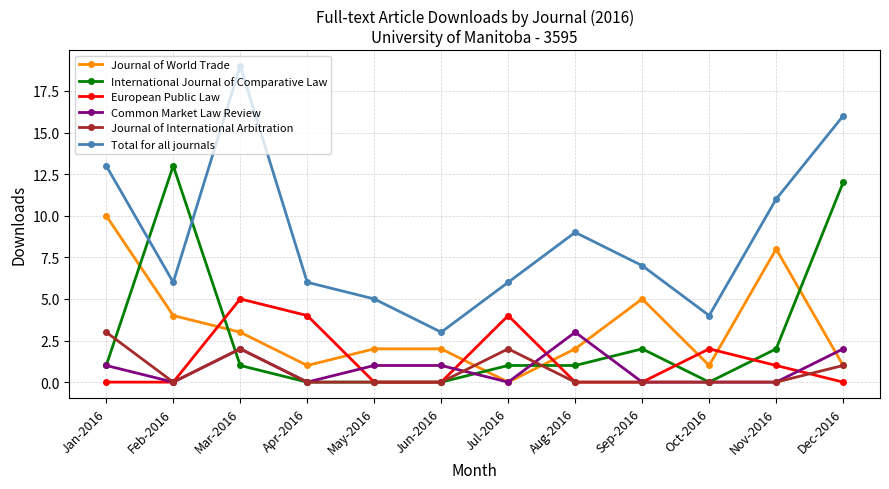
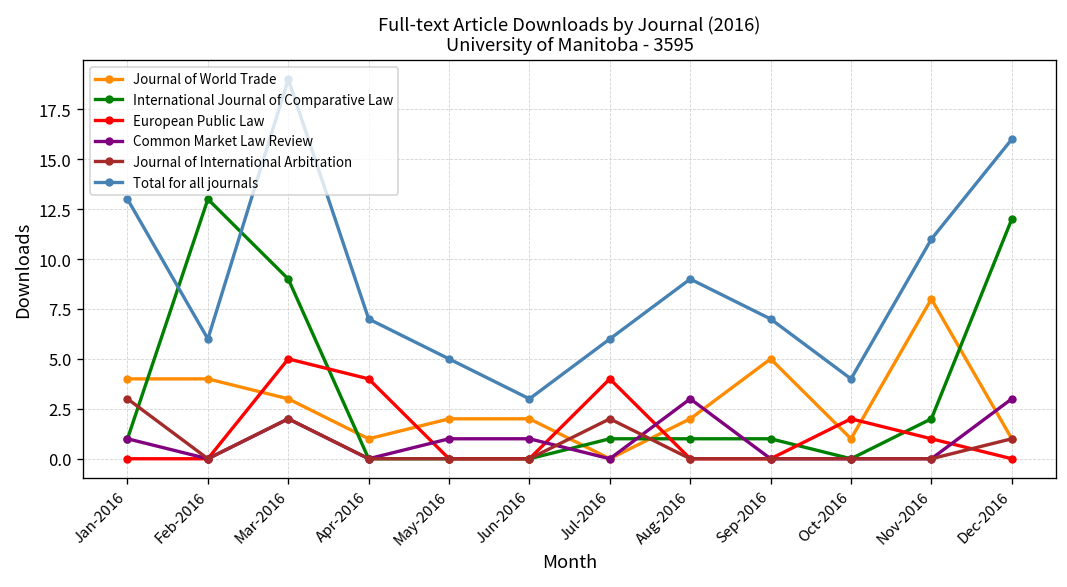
  {
    "Journal of World Trade": {
-     "Jan-2016": 10,
+     "Jan-2016": 4,
      "Feb-2016": 4,
      "Mar-2016": 3,
      "Apr-2016": 1,
      "May-2016": 2,
      "Jun-2016": 2,
      "Aug-2016": 2,
      "Sep-2016": 5,
      "Oct-2016": 1,
      "Nov-2016": 8
    },
    "International Journal of Comparative Law": {
      "Feb-2016": 13,
-     "Mar-2016": 1,
+     "Mar-2016": 9,
      "Jul-2016": 1,
      "Aug-2016": 1,
-     "Sep-2016": 2,
+     "Sep-2016": 1,
      "Nov-2016": 2,
      "Dec-2016": 12
    },
    "European Public Law": {
      "Jan-2016": 0,
      "Mar-2016": 5,
      "Apr-2016": 4,
      "Jul-2016": 4,
      "Oct-2016": 2,
      "Nov-2016": 1,
      "Dec-2016": 0
    },
    "Common Market Law Review": {
      "May-2016": 1,
      "Jun-2016": 1,
      "Aug-2016": 3,
-     "Dec-2016": 2
+     "Dec-2016": 3
    },
    "Journal of International Arbitration": {
      "Jan-2016": 3,
      "Jul-2016": 2
    },
    "Total for all journals": {
      "Jan-2016": 13,
      "Feb-2016": 6,
-     "Apr-2016": 6,
+     "Apr-2016": 7,
      "May-2016": 5,
      "Jun-2016": 3,
      "Jul-2016": 6,
      "Aug-2016": 9,
      "Sep-2016": 7,
      "Oct-2016": 4,
      "Nov-2016": 11,
      "Dec-2016": 16
    }
  }
